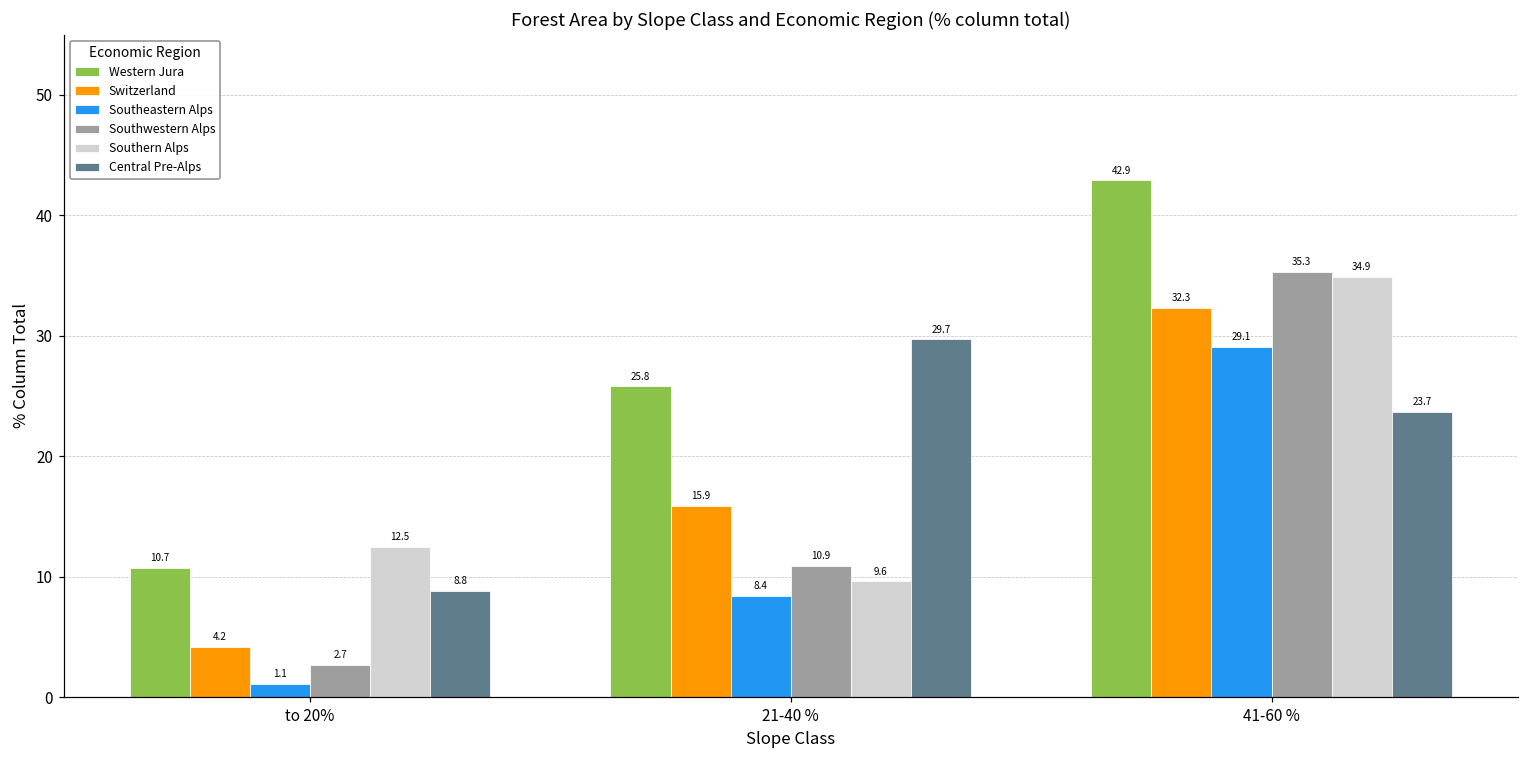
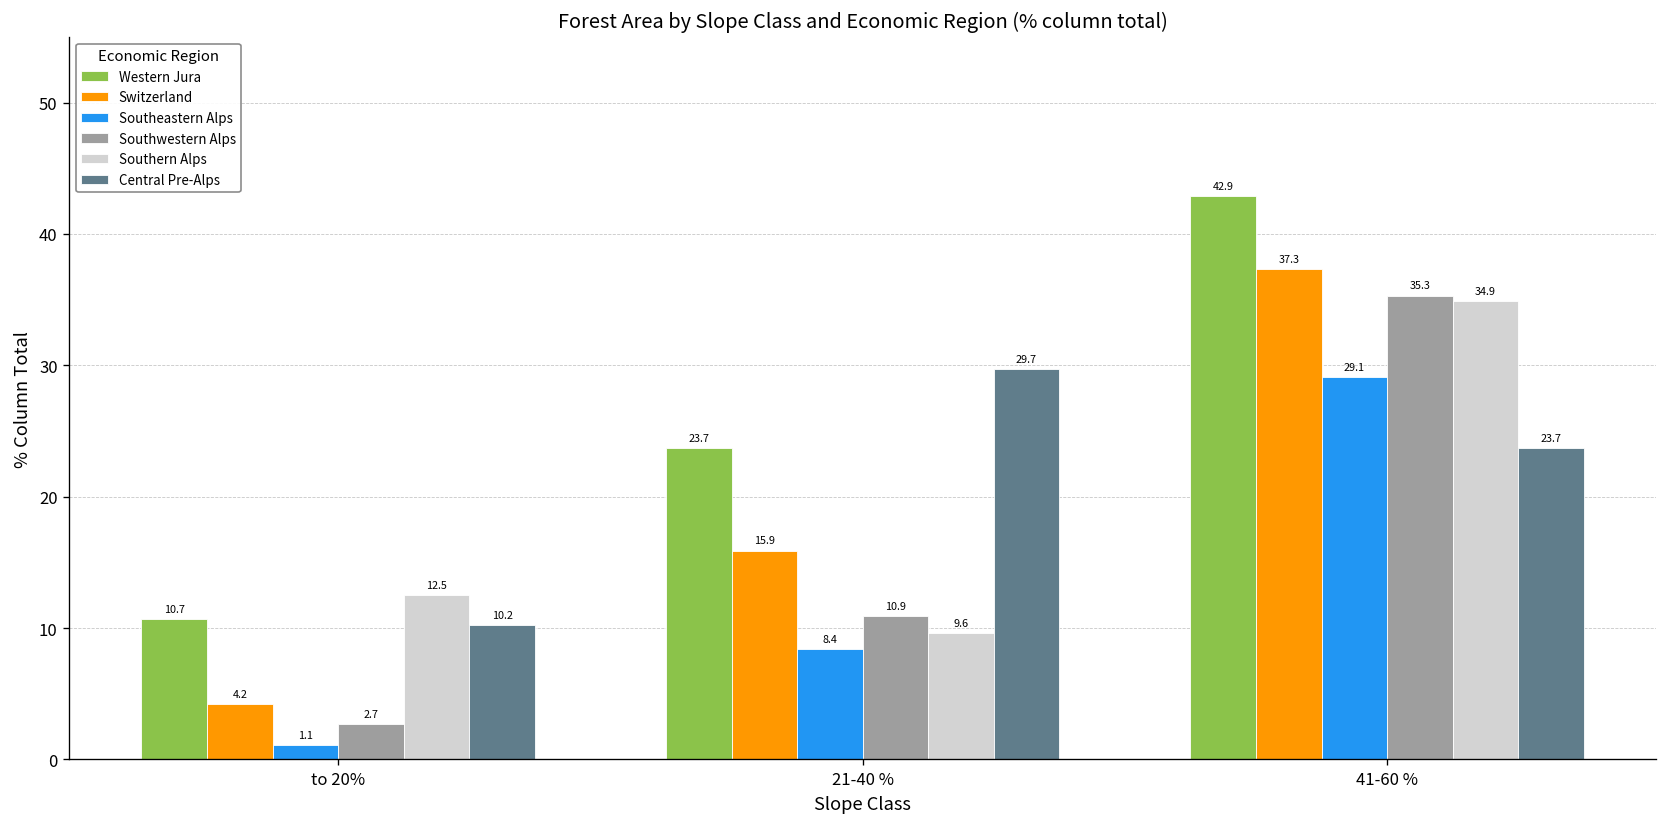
  {
    "Western Jura": {
      "to 20%": 10.7,
-     "21-40 %": 25.8,
+     "21-40 %": 23.7,
      "41-60 %": 42.9
    },
    "Switzerland": {
      "to 20%": 4.2,
      "21-40 %": 15.9,
-     "41-60 %": 32.3
+     "41-60 %": 37.3
    },
    "Southeastern Alps": {
      "to 20%": 1.1,
      "21-40 %": 8.4,
      "41-60 %": 29.1
    },
    "Southwestern Alps": {
      "to 20%": 2.7,
      "21-40 %": 10.9,
      "41-60 %": 35.3
    },
    "Southern Alps": {
      "to 20%": 12.5,
      "21-40 %": 9.6,
      "41-60 %": 34.9
    },
    "Central Pre-Alps": {
-     "to 20%": 8.8,
+     "to 20%": 10.2,
      "21-40 %": 29.7,
      "41-60 %": 23.7
    }
  }
